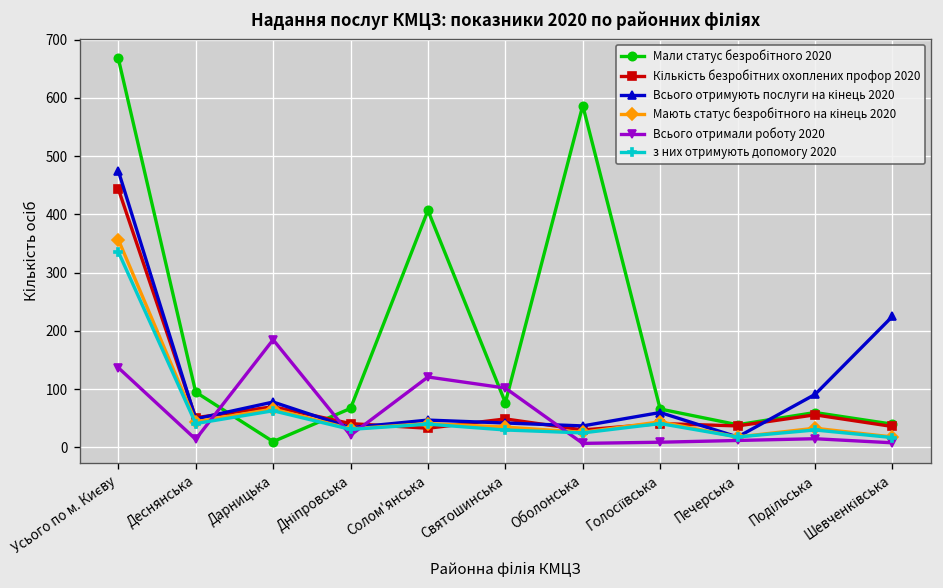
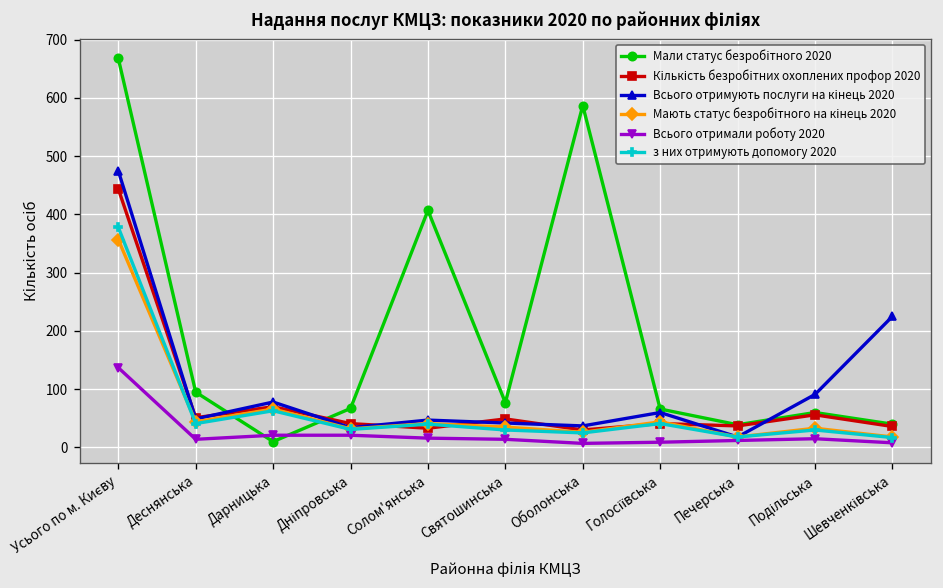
  {
    "Мали статус безробітного 2020": {
      "Усього по м. Києву": 670,
      "Деснянська": 100,
      "Дарницька": 10,
      "Дніпровська": 70,
      "Солом'янська": 410,
      "Святошинська": 80,
      "Оболонська": 590,
      "Голосіївська": 70
    },
    "Кількість безробітних охоплених профор 2020": {
      "Усього по м. Києву": 440,
      "Дніпровська": 40,
      "Солом'янська": 30,
      "Святошинська": 50
    },
    "Всього отримують послуги на кінець 2020": {
      "Усього по м. Києву": 480,
      "Дарницька": 80,
      "Солом'янська": 50,
      "Святошинська": 40,
      "Оболонська": 40,
      "Голосіївська": 60,
      "Подільська": 90,
      "Шевченківська": 230
    },
    "Мають статус безробітного на кінець 2020": {
      "Усього по м. Києву": 360
    },
    "Всього отримали роботу 2020": {
      "Усього по м. Києву": 140,
      "Деснянська": 10,
-     "Дарницька": 190,
+     "Дарницька": 20,
      "Дніпровська": 20,
-     "Солом'янська": 120,
-     "Святошинська": 100,
+     "Солом'янська": 20,
+     "Святошинська": 10,
      "Оболонська": 10,
      "Голосіївська": 10,
      "Печерська": 10,
      "Подільська": 20,
      "Шевченківська": 10
    },
    "з них отримують допомогу 2020": {
-     "Усього по м. Києву": 340
+     "Усього по м. Києву": 380
    }
  }
